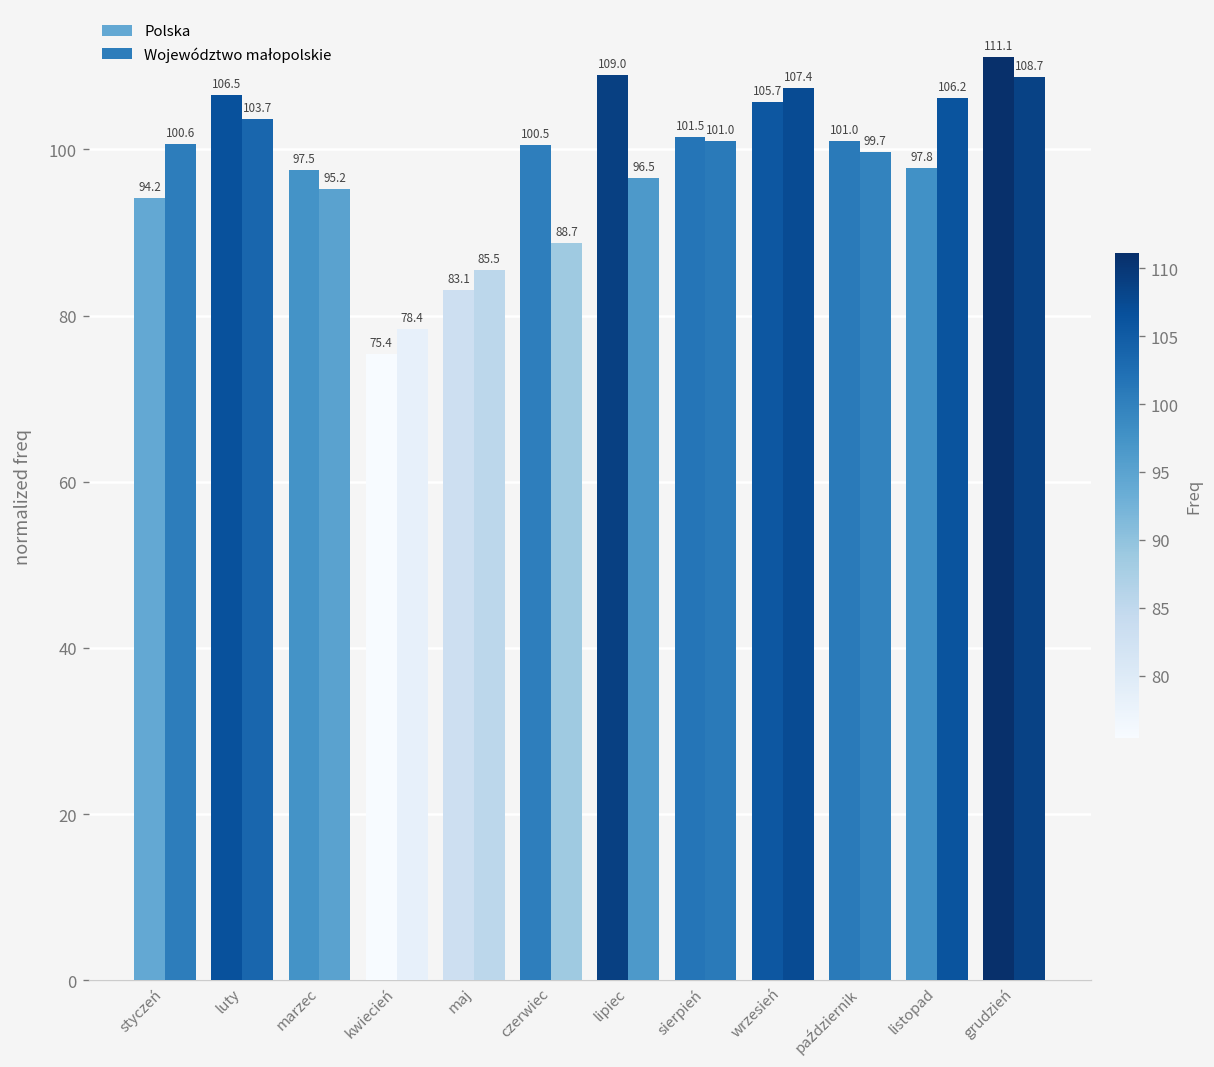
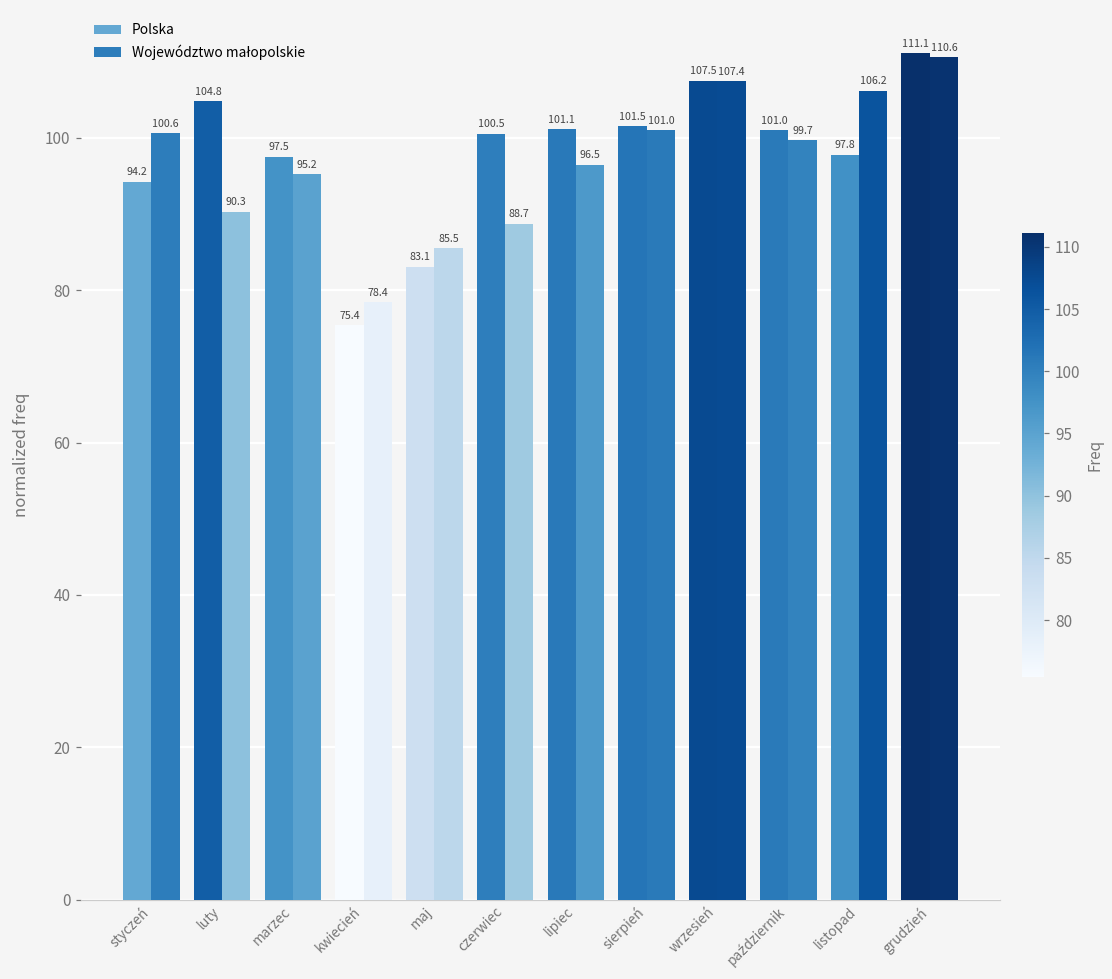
  {
    "Polska": {
      "styczeń": 94.2,
-     "luty": 106.5,
+     "luty": 104.8,
      "marzec": 97.5,
      "kwiecień": 75.4,
      "maj": 83.1,
      "czerwiec": 100.5,
-     "lipiec": 109.0,
+     "lipiec": 101.1,
      "sierpień": 101.5,
-     "wrzesień": 105.7,
+     "wrzesień": 107.5,
      "październik": 101.0,
      "listopad": 97.8,
      "grudzień": 111.1
    },
    "Województwo małopolskie": {
      "styczeń": 100.6,
-     "luty": 103.7,
+     "luty": 90.3,
      "marzec": 95.2,
      "kwiecień": 78.4,
      "maj": 85.5,
      "czerwiec": 88.7,
      "lipiec": 96.5,
      "sierpień": 101.0,
      "wrzesień": 107.4,
      "październik": 99.7,
      "listopad": 106.2,
-     "grudzień": 108.7
+     "grudzień": 110.6
    }
  }
